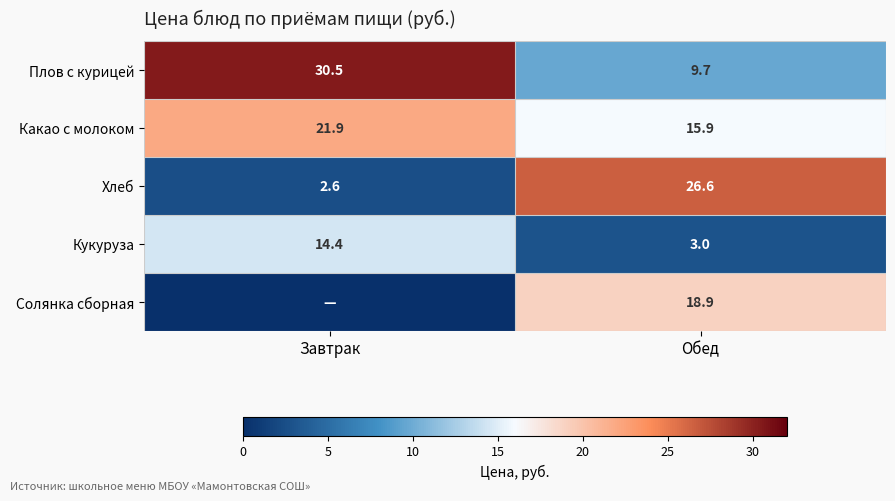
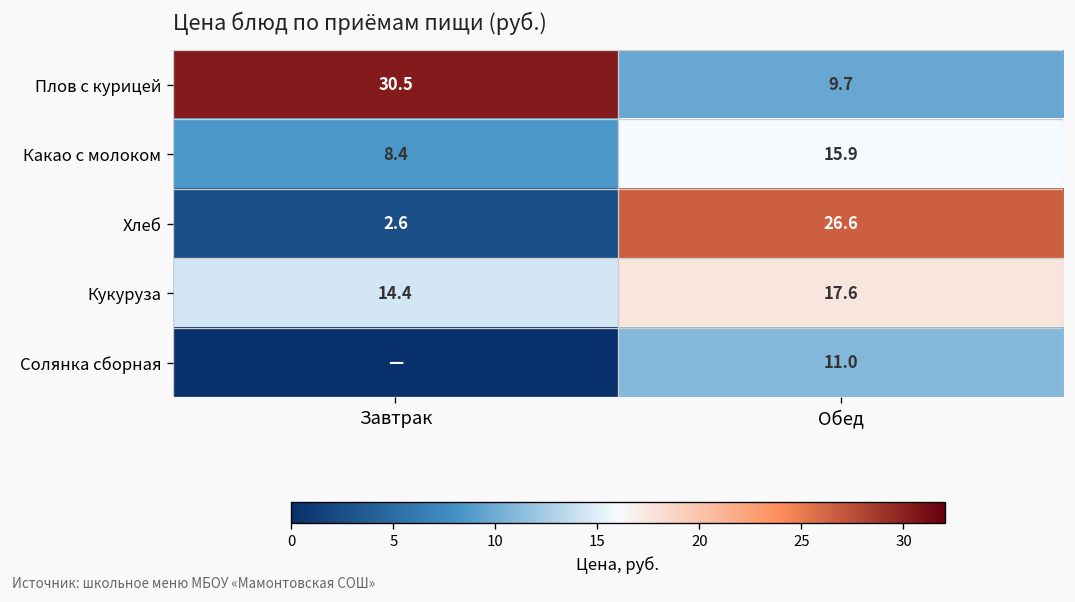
  {
    "Плов с курицей": {
      "Завтрак": 30.5,
      "Обед": 9.7
    },
    "Какао с молоком": {
-     "Завтрак": 21.9,
+     "Завтрак": 8.4,
      "Обед": 15.9
    },
    "Хлеб": {
      "Завтрак": 2.6,
      "Обед": 26.6
    },
    "Кукуруза": {
      "Завтрак": 14.4,
-     "Обед": 3.0
+     "Обед": 17.6
    },
    "Солянка сборная": {
-     "Обед": 18.9
+     "Обед": 11.0
    }
  }
